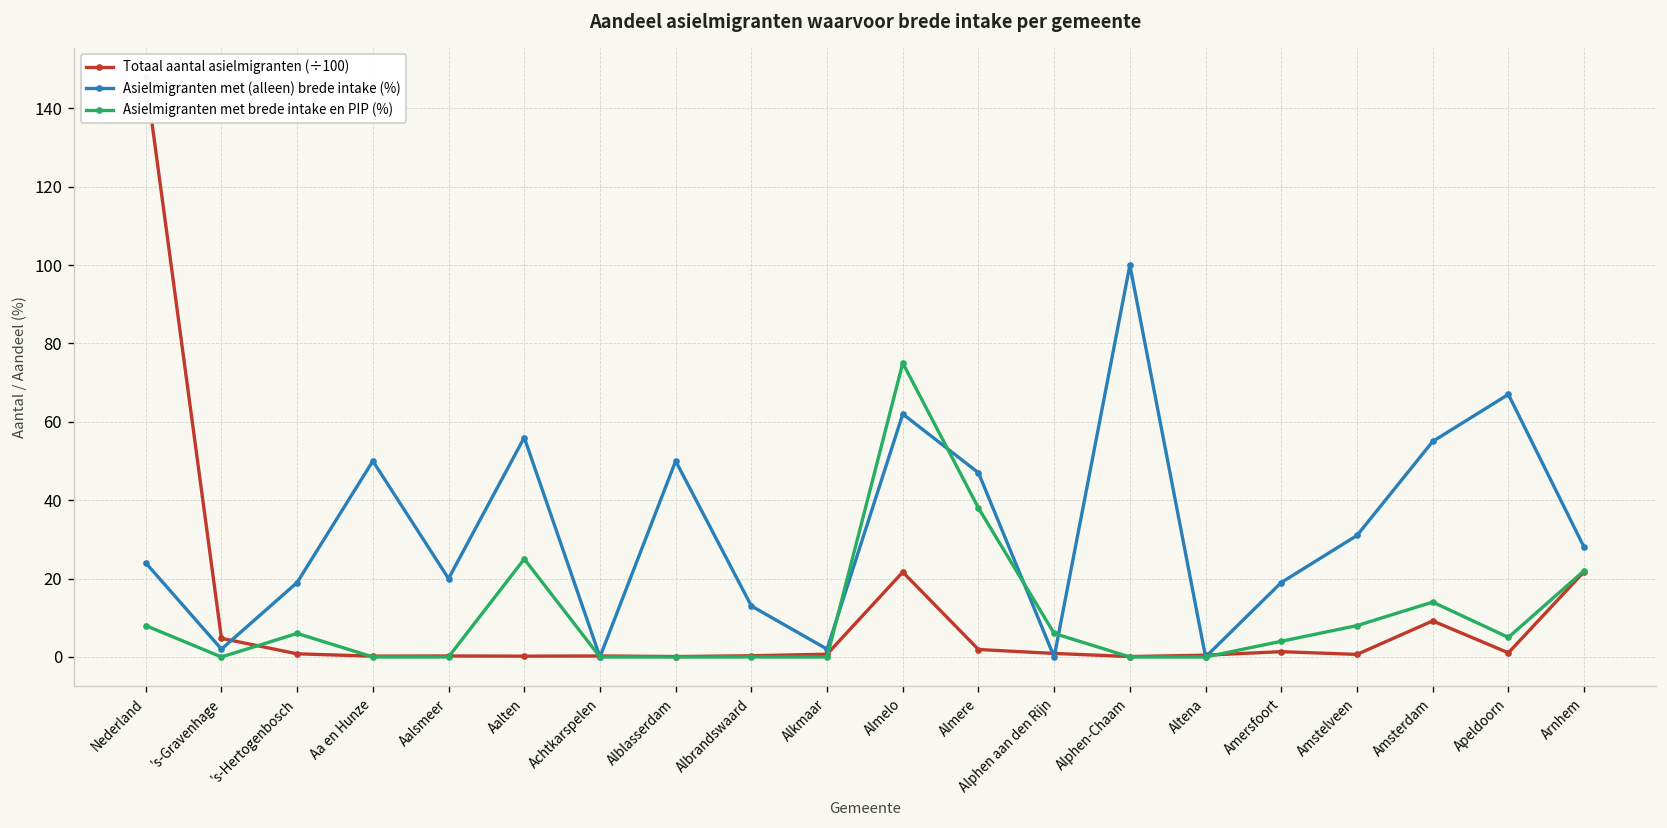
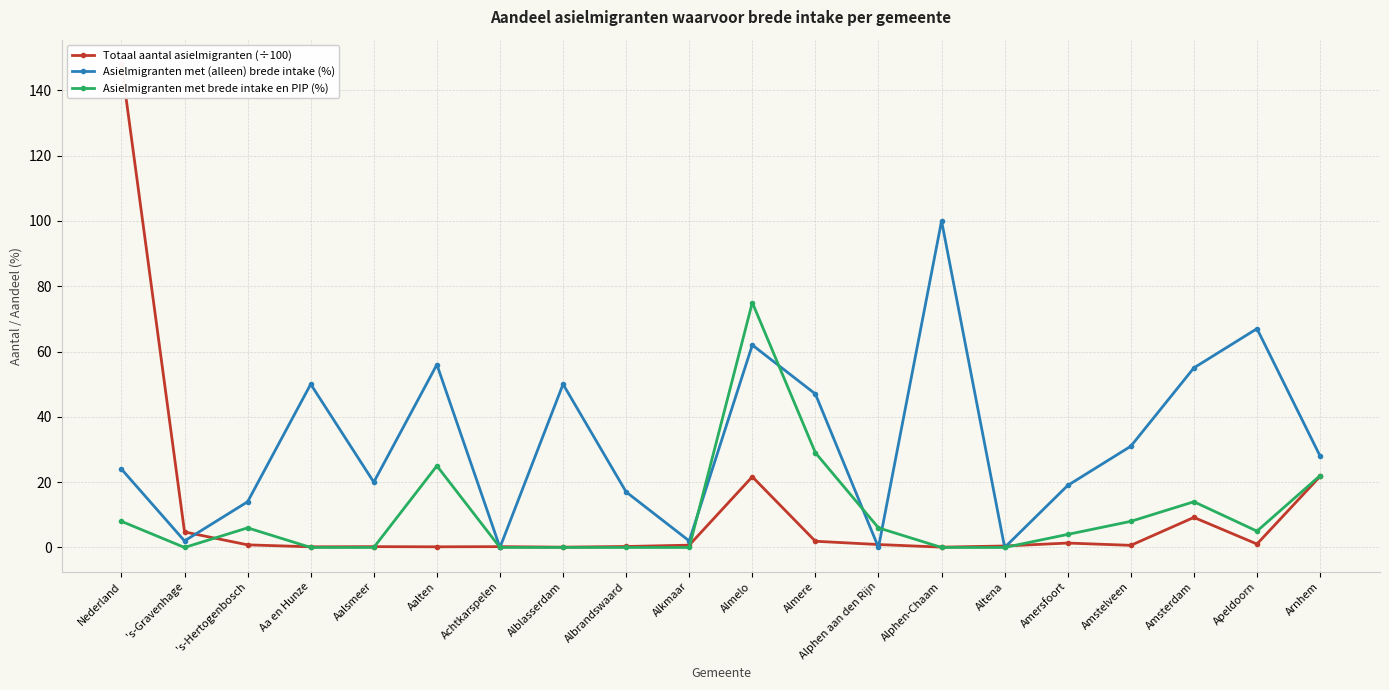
  {
    "Totaal aantal asielmigranten (÷100)": {
      "'s-Gravenhage": 5,
      "'s-Hertogenbosch": 1,
      "Aalten": 0,
      "Almelo": 22,
      "Almere": 2,
      "Alphen aan den Rijn": 1,
      "Amersfoort": 1,
      "Amstelveen": 1,
      "Amsterdam": 9,
      "Apeldoorn": 1
    },
    "Asielmigranten met (alleen) brede intake (%)": {
      "Nederland": 24,
      "'s-Gravenhage": 2,
-     "'s-Hertogenbosch": 19,
+     "'s-Hertogenbosch": 14,
      "Aa en Hunze": 50,
      "Aalsmeer": 20,
      "Aalten": 56,
      "Alblasserdam": 50,
-     "Albrandswaard": 13,
+     "Albrandswaard": 17,
      "Alkmaar": 2,
      "Almelo": 62,
      "Almere": 47,
      "Alphen aan den Rijn": 0,
      "Alphen-Chaam": 100,
      "Amersfoort": 19,
      "Amstelveen": 31,
      "Amsterdam": 55,
      "Apeldoorn": 67,
      "Arnhem": 28
    },
    "Asielmigranten met brede intake en PIP (%)": {
      "Nederland": 8,
      "'s-Gravenhage": 0,
      "'s-Hertogenbosch": 6,
      "Aalten": 25,
      "Almelo": 75,
-     "Almere": 38,
+     "Almere": 29,
      "Alphen aan den Rijn": 6,
      "Amersfoort": 4,
      "Amstelveen": 8,
      "Amsterdam": 14,
      "Apeldoorn": 5
    }
  }
